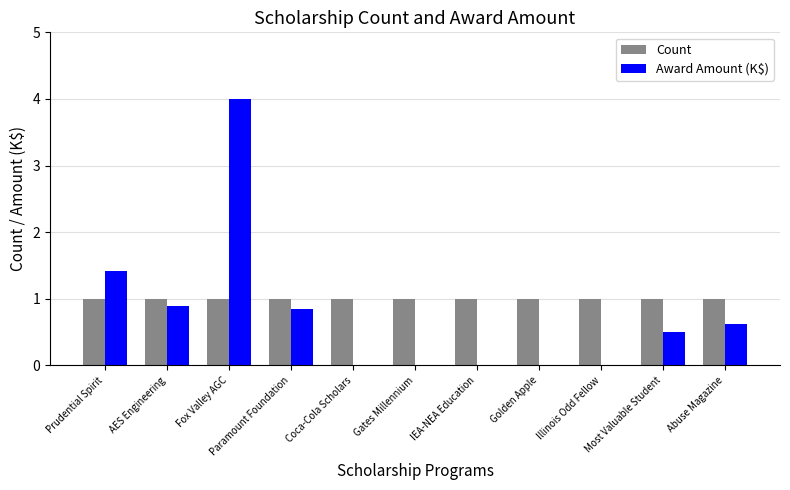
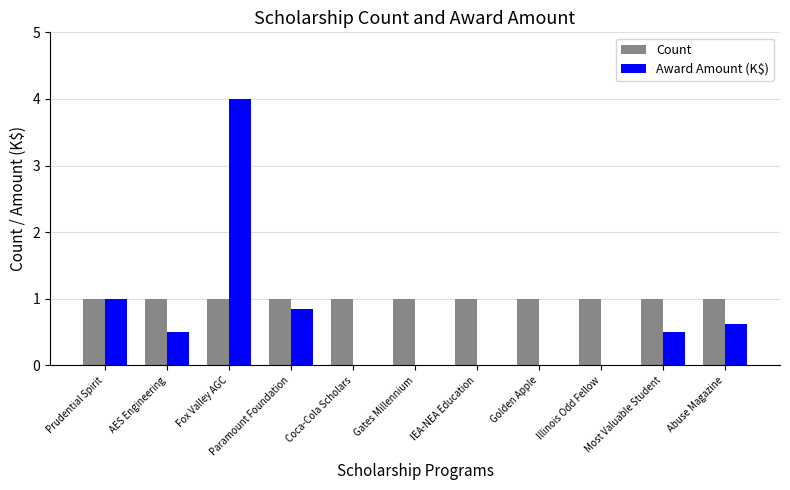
  {
    "Count": {
      "Prudential Spirit": 1.0,
      "AES Engineering": 1.0,
      "Fox Valley AGC": 1.0,
      "Paramount Foundation": 1.0,
      "Coca-Cola Scholars": 1.0,
      "Gates Millennium": 1.0,
      "IEA-NEA Education": 1.0,
      "Golden Apple": 1.0,
      "Illinois Odd Fellow": 1.0,
      "Most Valuable Student": 1.0,
      "Abuse Magazine": 1.0
    },
    "Award Amount (K$)": {
-     "Prudential Spirit": 1.4,
-     "AES Engineering": 0.9,
+     "Prudential Spirit": 1.0,
+     "AES Engineering": 0.5,
      "Fox Valley AGC": 4.0,
      "Paramount Foundation": 0.8,
      "Coca-Cola Scholars": 0.0,
      "Gates Millennium": 0.0,
      "IEA-NEA Education": 0.0,
      "Golden Apple": 0.0,
      "Illinois Odd Fellow": 0.0,
      "Most Valuable Student": 0.5,
      "Abuse Magazine": 0.6
    }
  }
